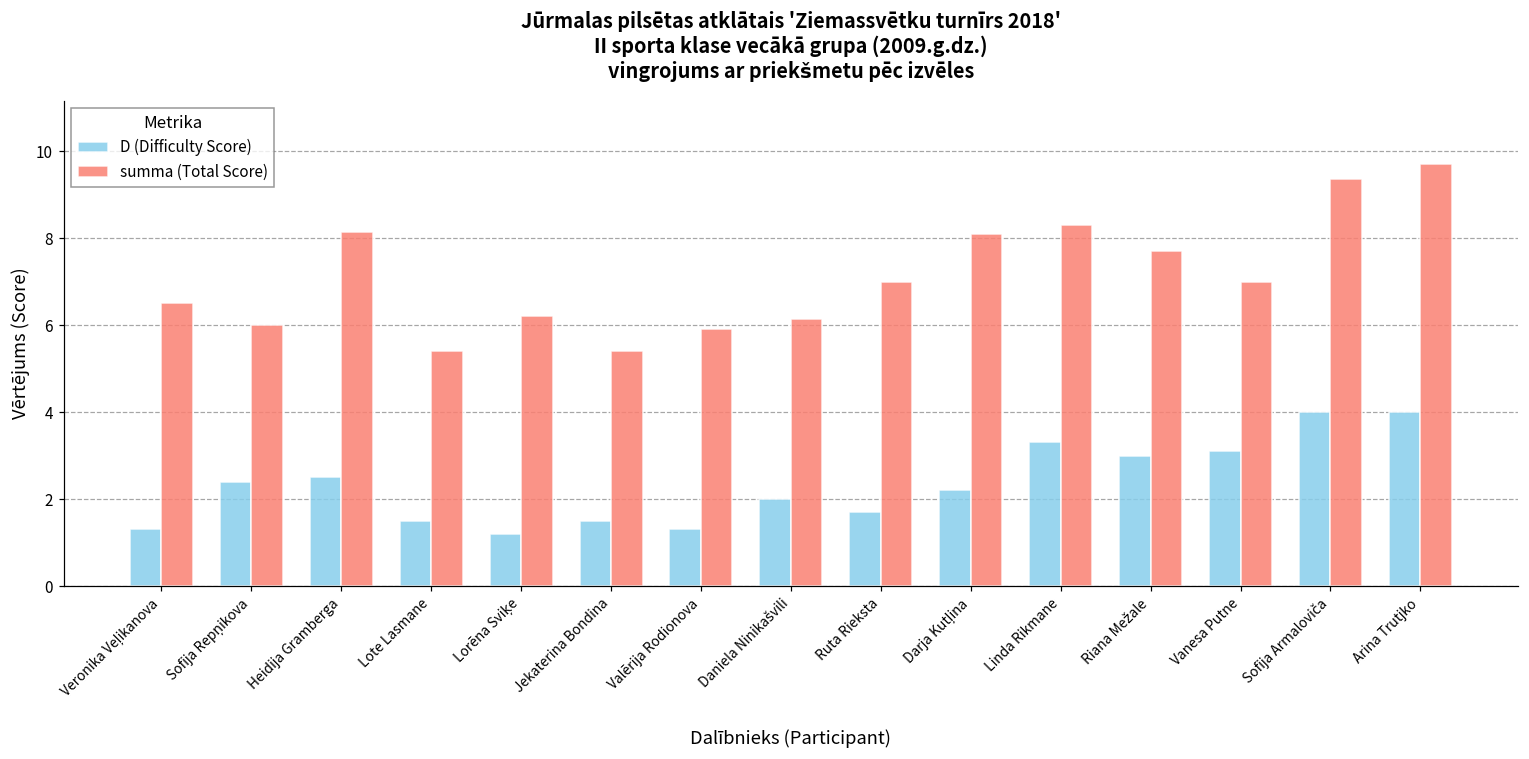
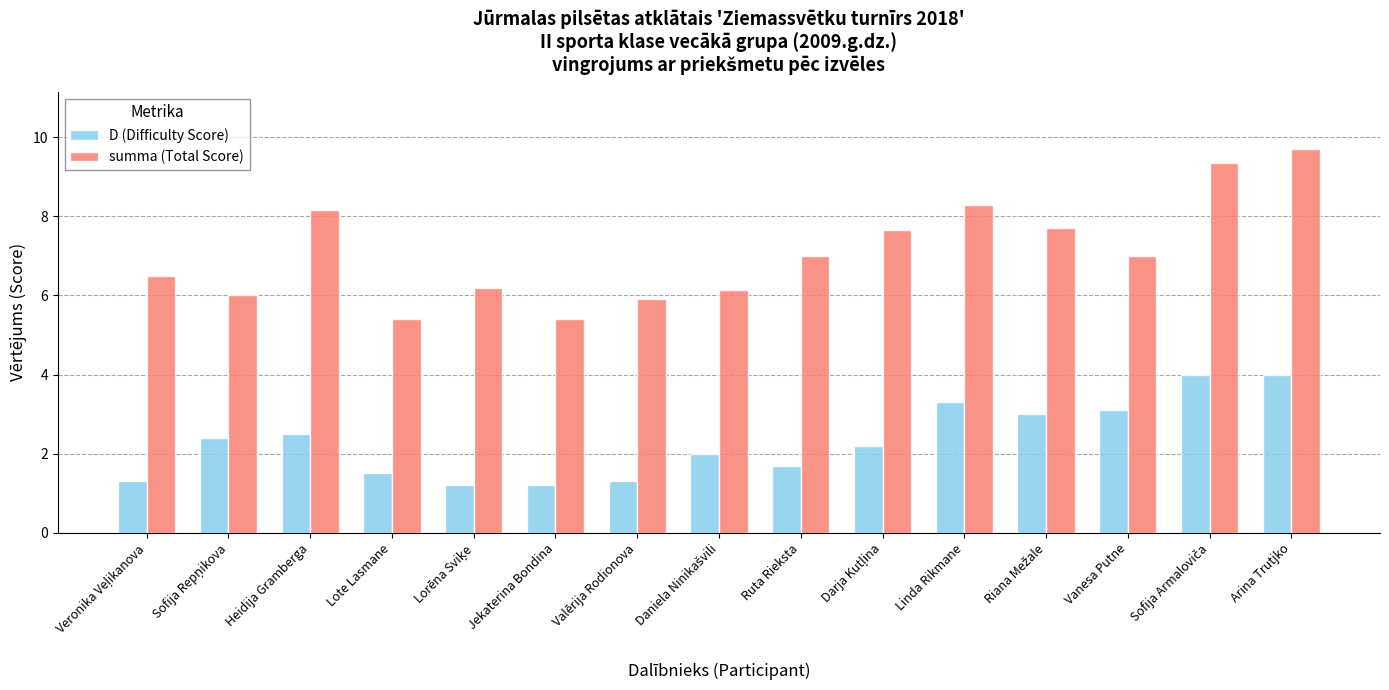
  {
    "D (Difficulty Score)": {
      "Veronika Veļikanova": 1.3,
      "Sofija Repņikova": 2.4,
      "Heidija Gramberga": 2.5,
      "Lote Lasmane": 1.5,
      "Lorēna Sviķe": 1.2,
-     "Jekaterina Bondina": 1.5,
+     "Jekaterina Bondina": 1.2,
      "Valērija Rodionova": 1.3,
      "Daniela Ninikašvili": 2.0,
      "Ruta Rieksta": 1.7,
      "Darja Kutļina": 2.2,
      "Linda Rikmane": 3.3,
      "Riana Mežale": 3.0,
      "Vanesa Putne": 3.1,
      "Sofija Armaloviča": 4.0,
      "Arina Trutjko": 4.0
    },
    "summa (Total Score)": {
      "Veronika Veļikanova": 6.5,
      "Sofija Repņikova": 6.0,
      "Heidija Gramberga": 8.2,
      "Lote Lasmane": 5.4,
      "Lorēna Sviķe": 6.2,
      "Jekaterina Bondina": 5.4,
      "Valērija Rodionova": 5.9,
      "Daniela Ninikašvili": 6.2,
      "Ruta Rieksta": 7.0,
-     "Darja Kutļina": 8.1,
+     "Darja Kutļina": 7.7,
      "Linda Rikmane": 8.3,
      "Riana Mežale": 7.7,
      "Vanesa Putne": 7.0,
      "Sofija Armaloviča": 9.4,
      "Arina Trutjko": 9.7
    }
  }
